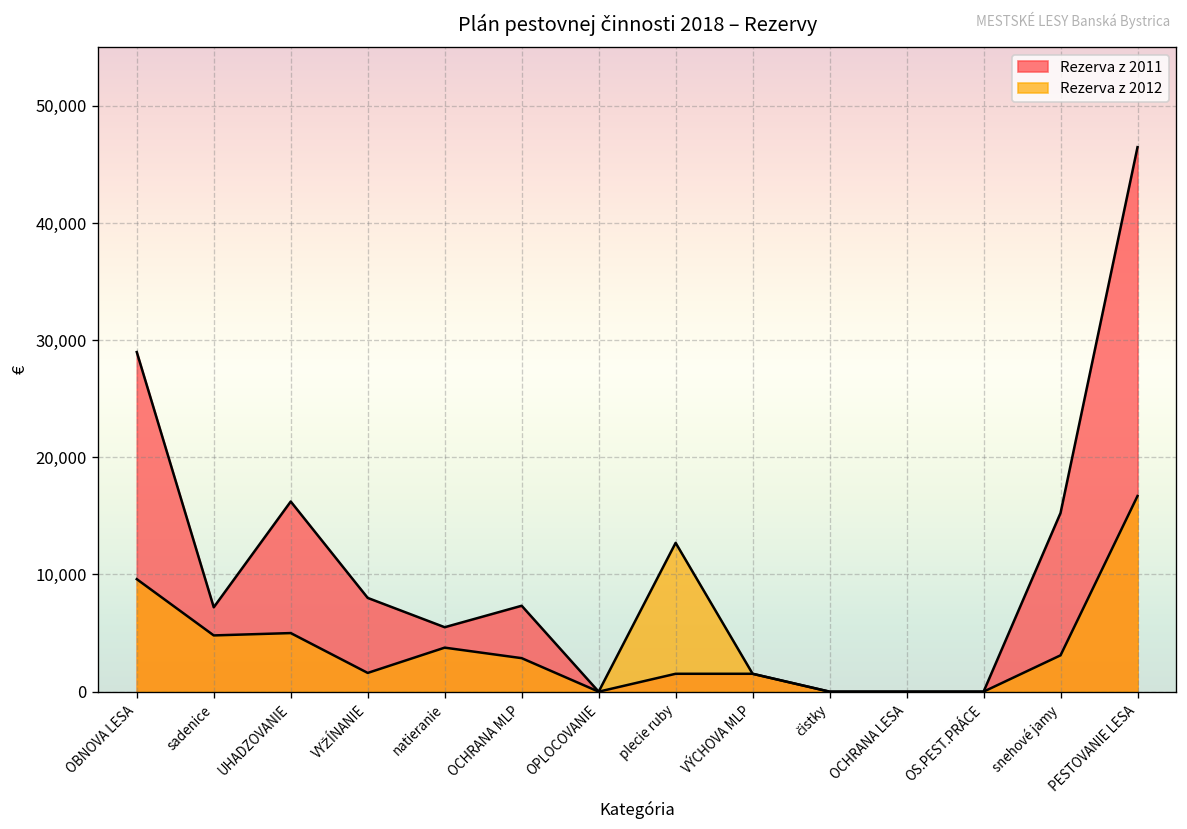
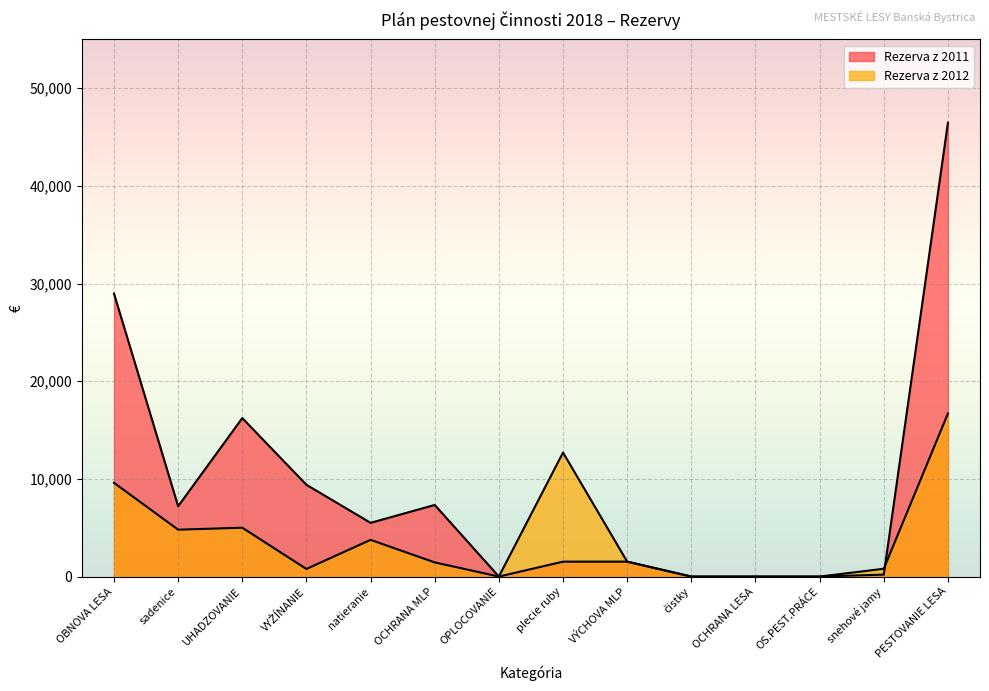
  {
    "Rezerva z 2011": {
      "OBNOVA LESA": "29,000",
      "sadenice": "7,000",
      "UHADZOVANIE": "16,000",
-     "VYŽÍNANIE": "8,000",
+     "VYŽÍNANIE": "9,000",
      "natieranie": "6,000",
      "OCHRANA MLP": "7,000",
      "plecie ruby": "2,000",
-     "snehové jamy": "15,000",
+     "snehové jamy": "0",
      "PESTOVANIE LESA": "46,000"
    },
    "Rezerva z 2012": {
      "OBNOVA LESA": "10,000",
      "sadenice": "5,000",
      "UHADZOVANIE": "5,000",
-     "VYŽÍNANIE": "2,000",
+     "VYŽÍNANIE": "1,000",
      "natieranie": "4,000",
-     "OCHRANA MLP": "3,000",
+     "OCHRANA MLP": "1,000",
      "plecie ruby": "13,000",
-     "snehové jamy": "3,000",
+     "snehové jamy": "1,000",
      "PESTOVANIE LESA": "17,000"
    }
  }
